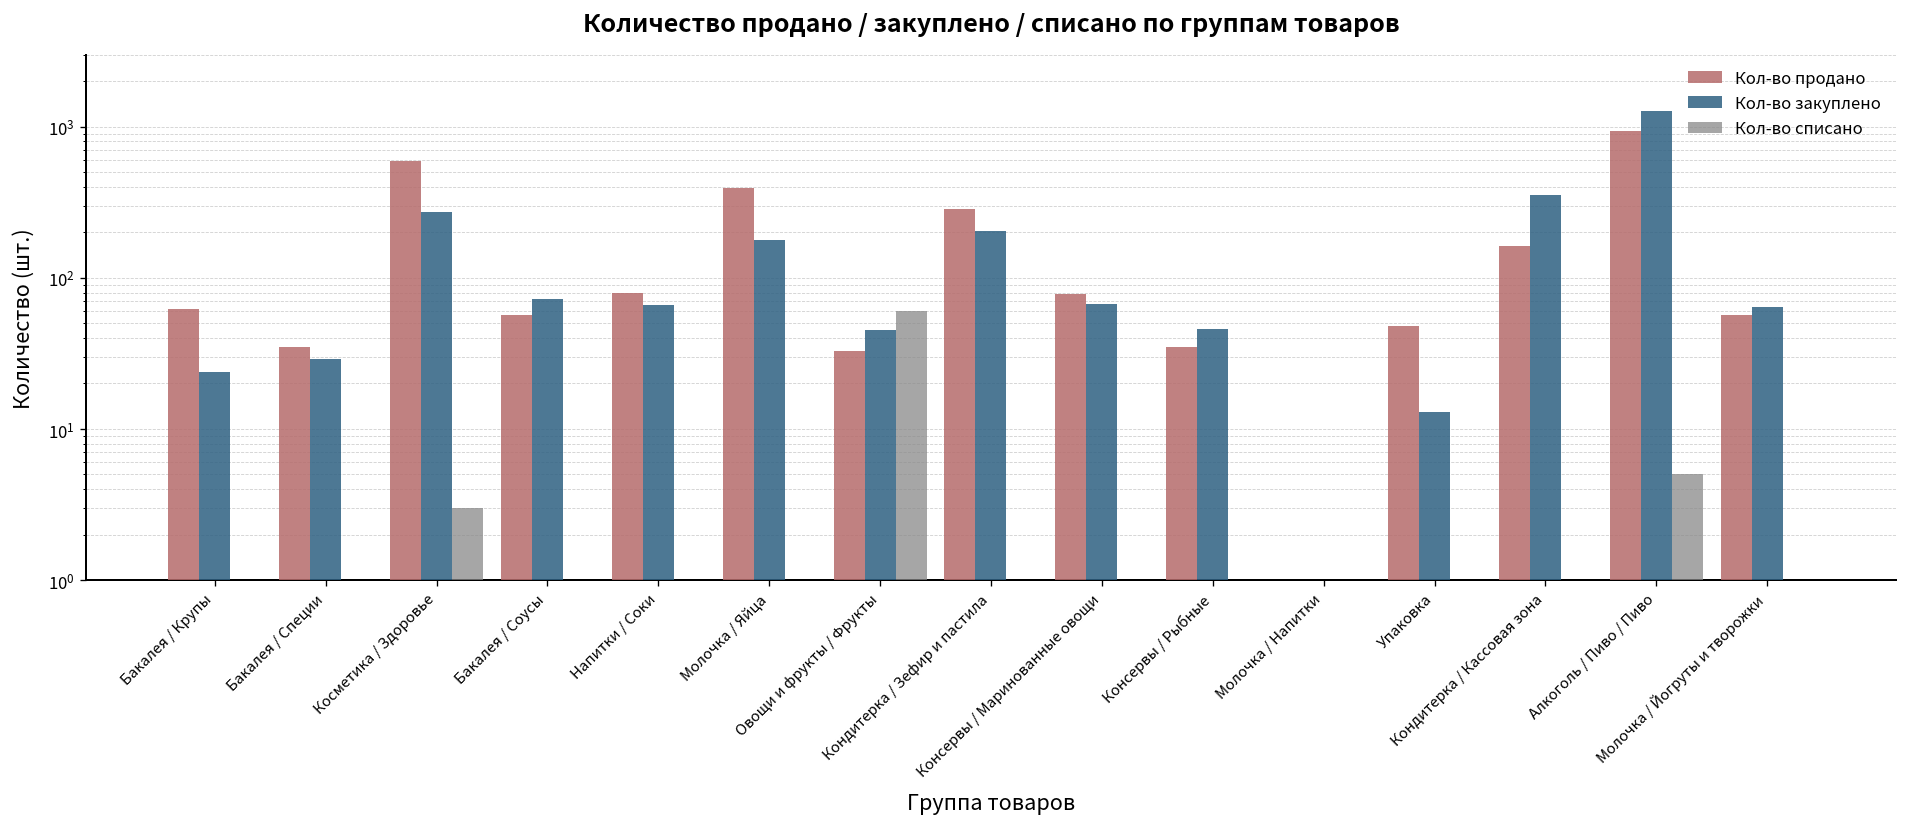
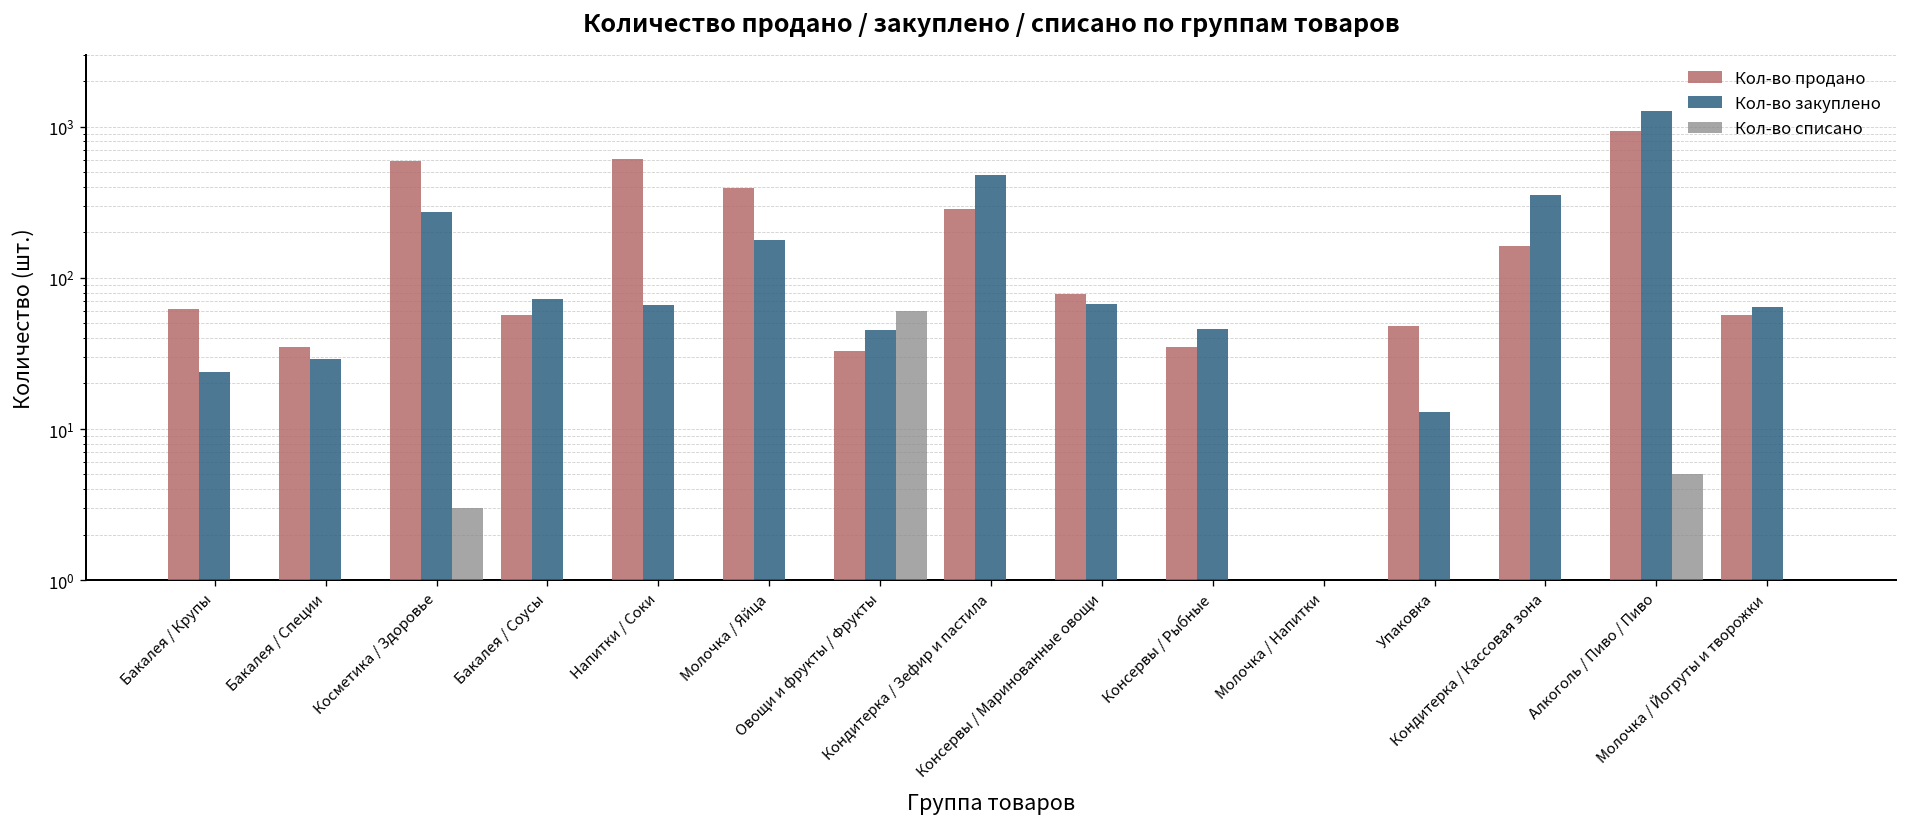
  {
    "Кол-во продано": {
      "Бакалея / Крупы": 60,
      "Бакалея / Специи": 35,
      "Косметика / Здоровье": 600,
      "Бакалея / Соусы": 60,
-     "Напитки / Соки": 80,
+     "Напитки / Соки": 600,
      "Молочка / Яйца": 390,
      "Овощи и фрукты / Фрукты": 33,
      "Кондитерка / Зефир и пастила": 290,
      "Консервы / Маринованные овощи": 80,
      "Консервы / Рыбные": 35,
      "Упаковка": 48,
      "Кондитерка / Кассовая зона": 160,
      "Алкоголь / Пиво / Пиво": 900,
      "Молочка / Йогруты и творожки": 60
    },
    "Кол-во закуплено": {
      "Бакалея / Крупы": 24,
      "Бакалея / Специи": 29,
      "Косметика / Здоровье": 270,
      "Бакалея / Соусы": 70,
      "Напитки / Соки": 70,
      "Молочка / Яйца": 180,
      "Овощи и фрукты / Фрукты": 45,
-     "Кондитерка / Зефир и пастила": 210,
+     "Кондитерка / Зефир и пастила": 480,
      "Консервы / Маринованные овощи": 70,
      "Консервы / Рыбные": 46,
      "Упаковка": 13,
      "Кондитерка / Кассовая зона": 350,
      "Алкоголь / Пиво / Пиво": 1300,
      "Молочка / Йогруты и творожки": 60
    },
    "Кол-во списано": {
      "Косметика / Здоровье": 3,
      "Бакалея / Соусы": 1,
      "Молочка / Яйца": 1,
      "Овощи и фрукты / Фрукты": 60,
      "Консервы / Маринованные овощи": 1,
      "Консервы / Рыбные": 1,
      "Алкоголь / Пиво / Пиво": 5
    }
  }
